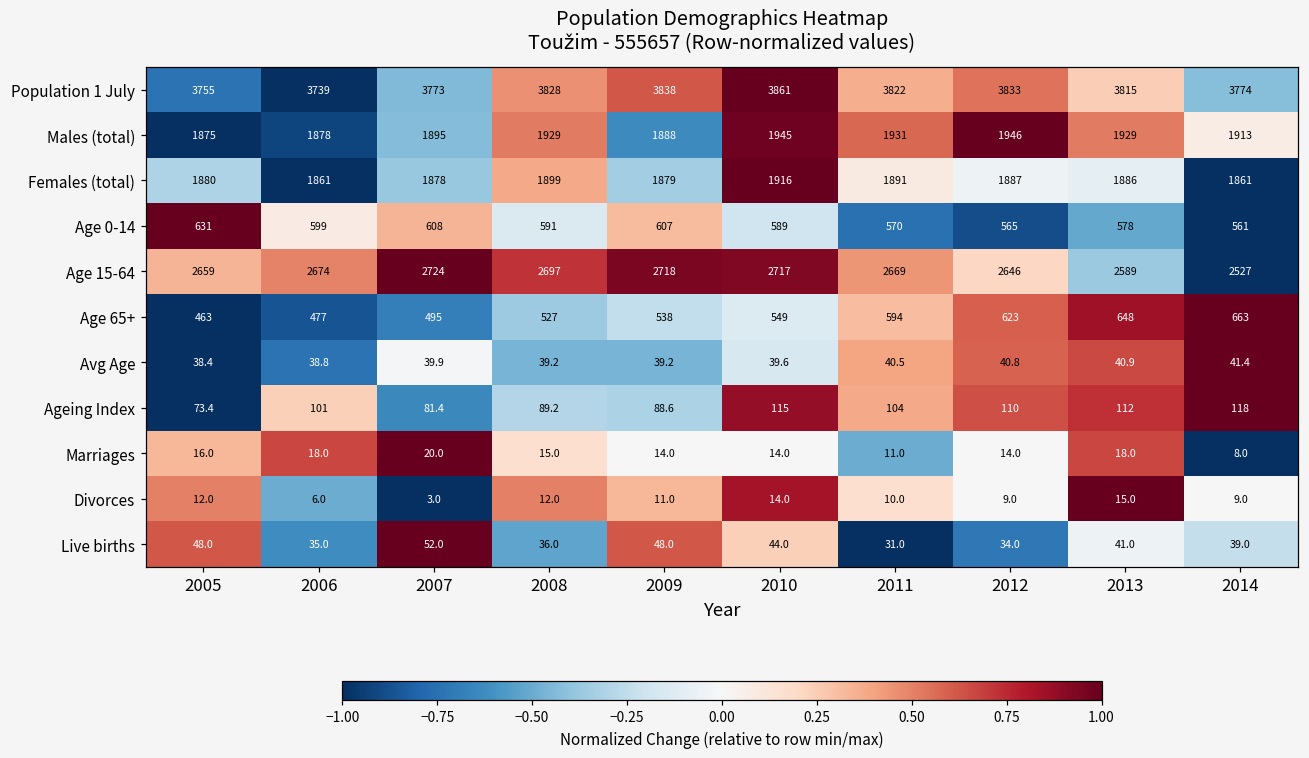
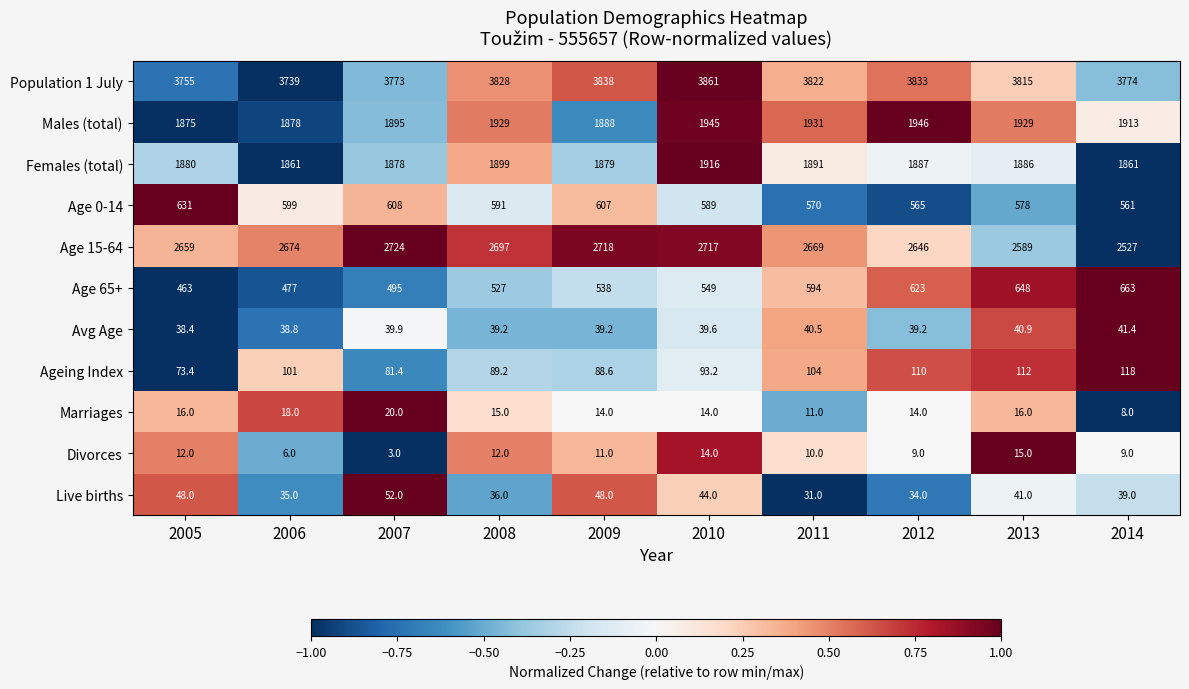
  {
    "Population 1 July": {
      "2005": 3755,
      "2006": 3739,
      "2007": 3773,
      "2008": 3828,
      "2009": 3838,
      "2010": 3861,
      "2011": 3822,
      "2012": 3833,
      "2013": 3815,
      "2014": 3774
    },
    "Males (total)": {
      "2005": 1875,
      "2006": 1878,
      "2007": 1895,
      "2008": 1929,
      "2009": 1888,
      "2010": 1945,
      "2011": 1931,
      "2012": 1946,
      "2013": 1929,
      "2014": 1913
    },
    "Females (total)": {
      "2005": 1880,
      "2006": 1861,
      "2007": 1878,
      "2008": 1899,
      "2009": 1879,
      "2010": 1916,
      "2011": 1891,
      "2012": 1887,
      "2013": 1886,
      "2014": 1861
    },
    "Age 0-14": {
      "2005": 631,
      "2006": 599,
      "2007": 608,
      "2008": 591,
      "2009": 607,
      "2010": 589,
      "2011": 570,
      "2012": 565,
      "2013": 578,
      "2014": 561
    },
    "Age 15-64": {
      "2005": 2659,
      "2006": 2674,
      "2007": 2724,
      "2008": 2697,
      "2009": 2718,
      "2010": 2717,
      "2011": 2669,
      "2012": 2646,
      "2013": 2589,
      "2014": 2527
    },
    "Age 65+": {
      "2005": 463,
      "2006": 477,
      "2007": 495,
      "2008": 527,
      "2009": 538,
      "2010": 549,
      "2011": 594,
      "2012": 623,
      "2013": 648,
      "2014": 663
    },
    "Avg Age": {
      "2005": 38.4,
      "2006": 38.8,
      "2007": 39.9,
      "2008": 39.2,
      "2009": 39.2,
      "2010": 39.6,
      "2011": 40.5,
-     "2012": 40.8,
+     "2012": 39.2,
      "2013": 40.9,
      "2014": 41.4
    },
    "Ageing Index": {
      "2005": 73.4,
      "2006": 101,
      "2007": 81.4,
      "2008": 89.2,
      "2009": 88.6,
-     "2010": 115,
+     "2010": 93.2,
      "2011": 104,
      "2012": 110,
      "2013": 112,
      "2014": 118
    },
    "Marriages": {
      "2005": 16.0,
      "2006": 18.0,
      "2007": 20.0,
      "2008": 15.0,
      "2009": 14.0,
      "2010": 14.0,
      "2011": 11.0,
      "2012": 14.0,
-     "2013": 18.0,
+     "2013": 16.0,
      "2014": 8.0
    },
    "Divorces": {
      "2005": 12.0,
      "2006": 6.0,
      "2007": 3.0,
      "2008": 12.0,
      "2009": 11.0,
      "2010": 14.0,
      "2011": 10.0,
      "2012": 9.0,
      "2013": 15.0,
      "2014": 9.0
    },
    "Live births": {
      "2005": 48.0,
      "2006": 35.0,
      "2007": 52.0,
      "2008": 36.0,
      "2009": 48.0,
      "2010": 44.0,
      "2011": 31.0,
      "2012": 34.0,
      "2013": 41.0,
      "2014": 39.0
    }
  }
